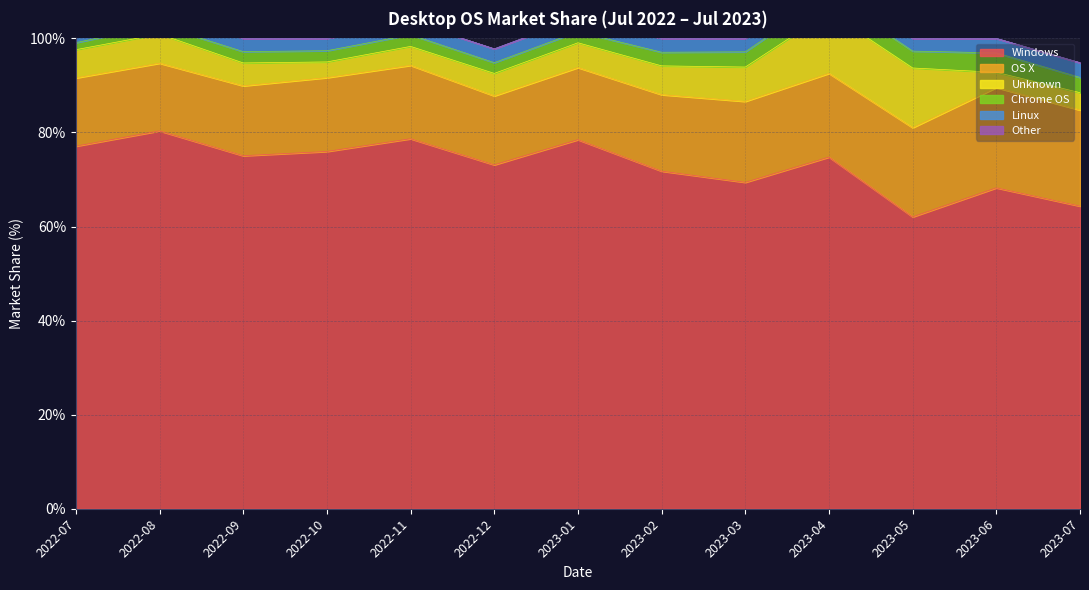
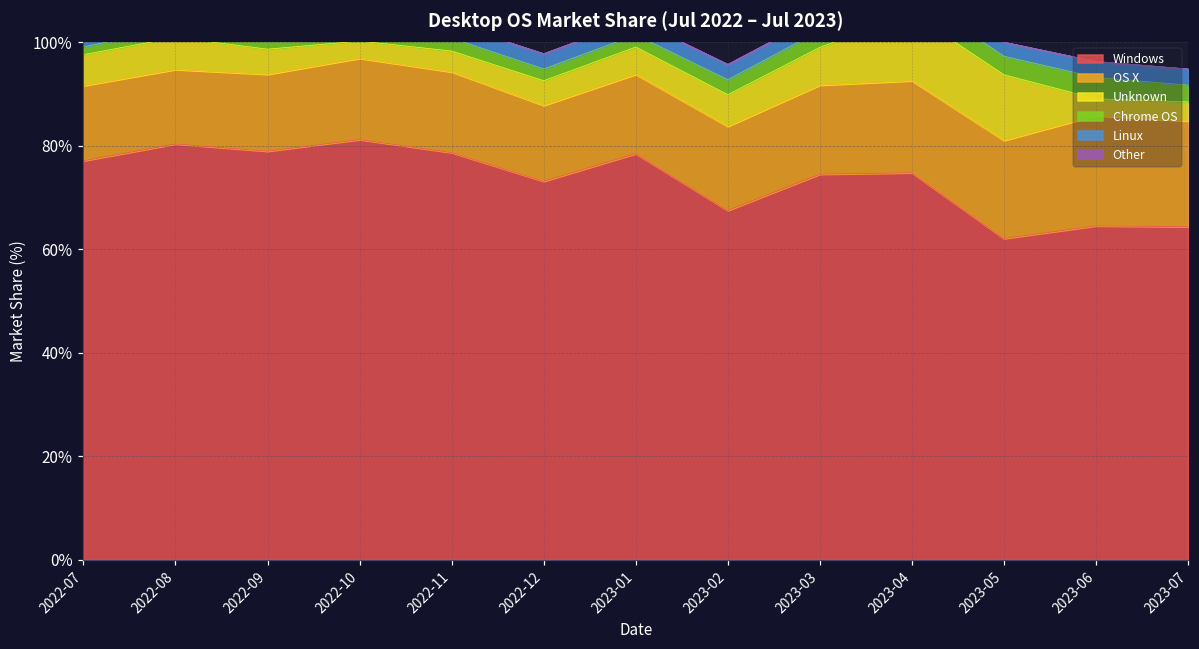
  {
    "Windows": {
      "2022-07": "77%",
      "2022-08": "80%",
-     "2022-09": "75%",
-     "2022-10": "76%",
+     "2022-09": "79%",
+     "2022-10": "81%",
      "2022-11": "79%",
      "2022-12": "73%",
      "2023-01": "78%",
-     "2023-02": "72%",
-     "2023-03": "69%",
+     "2023-02": "67%",
+     "2023-03": "75%",
      "2023-04": "75%",
      "2023-05": "62%",
-     "2023-06": "68%",
+     "2023-06": "65%",
      "2023-07": "64%"
    },
    "OS X": {
      "2022-07": "15%",
      "2022-08": "14%",
      "2022-09": "15%",
      "2022-10": "16%",
      "2022-11": "16%",
      "2022-12": "15%",
      "2023-01": "15%",
      "2023-02": "16%",
      "2023-03": "17%",
      "2023-04": "18%",
      "2023-05": "19%",
      "2023-07": "20%"
    },
    "Unknown": {
      "2022-07": "6%",
      "2022-09": "5%",
      "2022-10": "3%",
      "2022-11": "4%",
      "2022-12": "5%",
      "2023-01": "5%",
      "2023-02": "6%",
      "2023-03": "7%",
      "2023-05": "13%",
      "2023-07": "4%"
    },
    "Chrome OS": {
      "2022-07": "2%",
      "2022-12": "2%",
      "2023-02": "3%",
      "2023-05": "4%",
      "2023-07": "3%"
    },
    "Other": {
      "2022-12": "3%",
      "2023-02": "3%",
      "2023-05": "3%",
      "2023-07": "3%"
    }
  }
